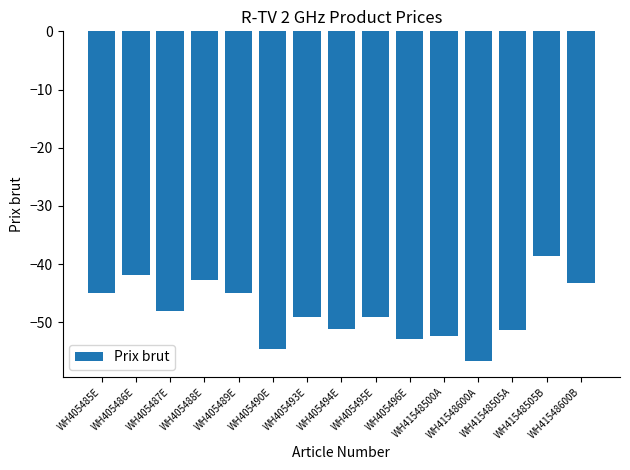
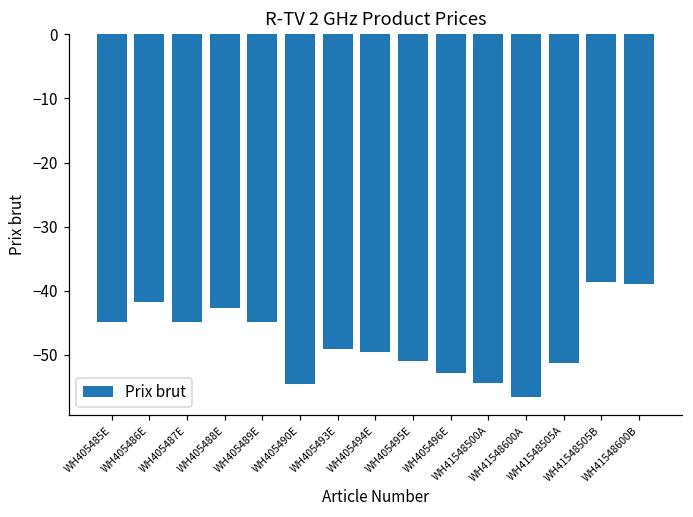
  {
    "WH405485E": -45,
    "WH405486E": -42,
-   "WH405487E": -48,
+   "WH405487E": -45,
    "WH405488E": -43,
    "WH405489E": -45,
    "WH405490E": -55,
    "WH405493E": -49,
-   "WH405494E": -51,
-   "WH405495E": -49,
+   "WH405494E": -50,
+   "WH405495E": -51,
    "WH405496E": -53,
-   "WH41548500A": -52,
+   "WH41548500A": -54,
    "WH41548600A": -57,
    "WH41548505A": -51,
    "WH41548505B": -39,
-   "WH41548600B": -43
+   "WH41548600B": -39
  }
